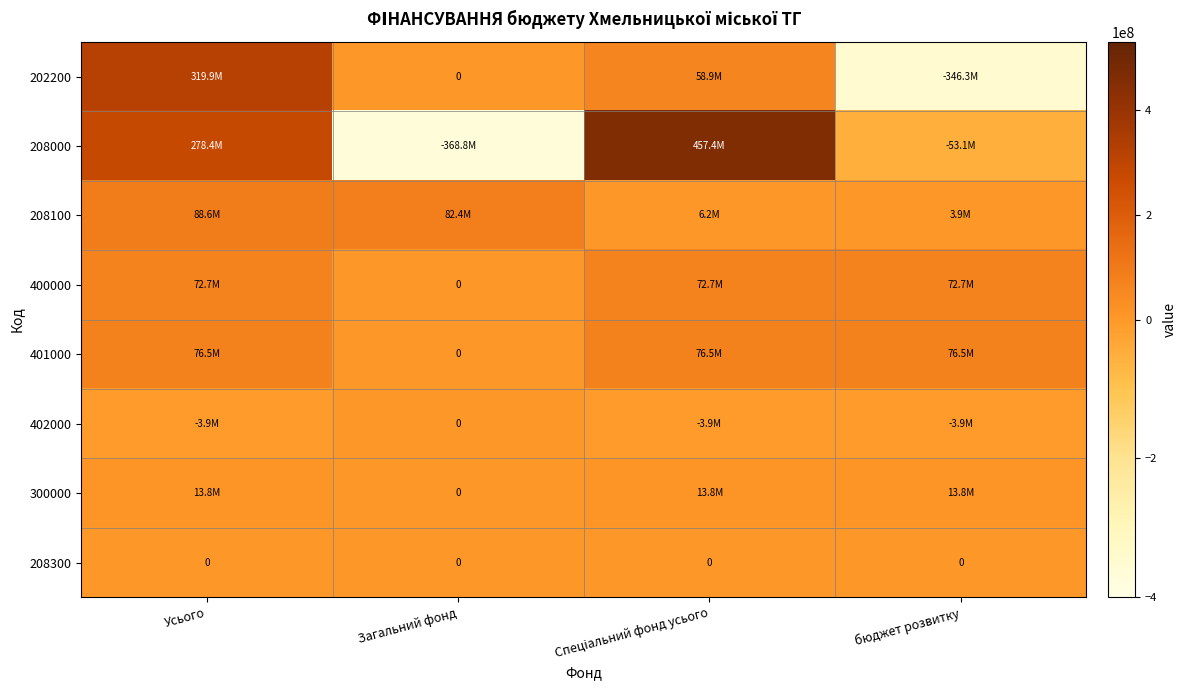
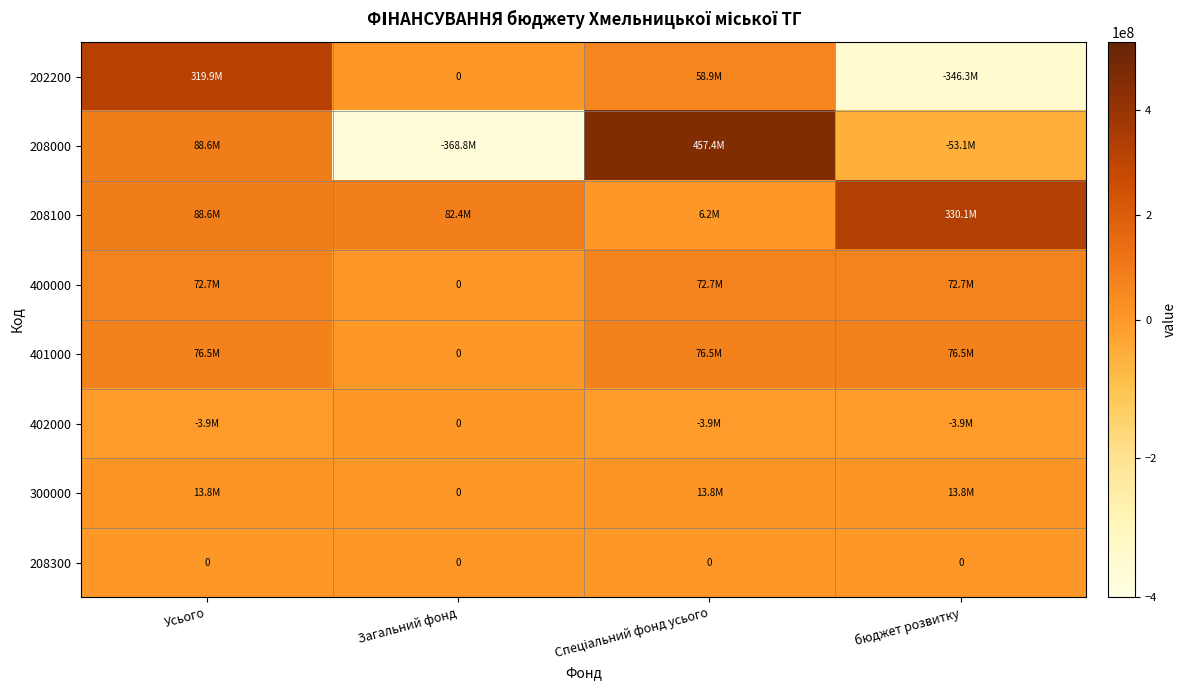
  {
    "202200": {
      "Усього": "319.9M",
      "Загальний фонд": "0",
      "Спеціальний фонд усього": "58.9M",
      "бюджет розвитку": "-346.3M"
    },
    "208000": {
-     "Усього": "278.4M",
+     "Усього": "88.6M",
      "Загальний фонд": "-368.8M",
      "Спеціальний фонд усього": "457.4M",
      "бюджет розвитку": "-53.1M"
    },
    "208100": {
      "Усього": "88.6M",
      "Загальний фонд": "82.4M",
      "Спеціальний фонд усього": "6.2M",
-     "бюджет розвитку": "3.9M"
+     "бюджет розвитку": "330.1M"
    },
    "400000": {
      "Усього": "72.7M",
      "Загальний фонд": "0",
      "Спеціальний фонд усього": "72.7M",
      "бюджет розвитку": "72.7M"
    },
    "401000": {
      "Усього": "76.5M",
      "Загальний фонд": "0",
      "Спеціальний фонд усього": "76.5M",
      "бюджет розвитку": "76.5M"
    },
    "402000": {
      "Усього": "-3.9M",
      "Загальний фонд": "0",
      "Спеціальний фонд усього": "-3.9M",
      "бюджет розвитку": "-3.9M"
    },
    "300000": {
      "Усього": "13.8M",
      "Загальний фонд": "0",
      "Спеціальний фонд усього": "13.8M",
      "бюджет розвитку": "13.8M"
    },
    "208300": {
      "Усього": "0",
      "Загальний фонд": "0",
      "Спеціальний фонд усього": "0",
      "бюджет розвитку": "0"
    }
  }
